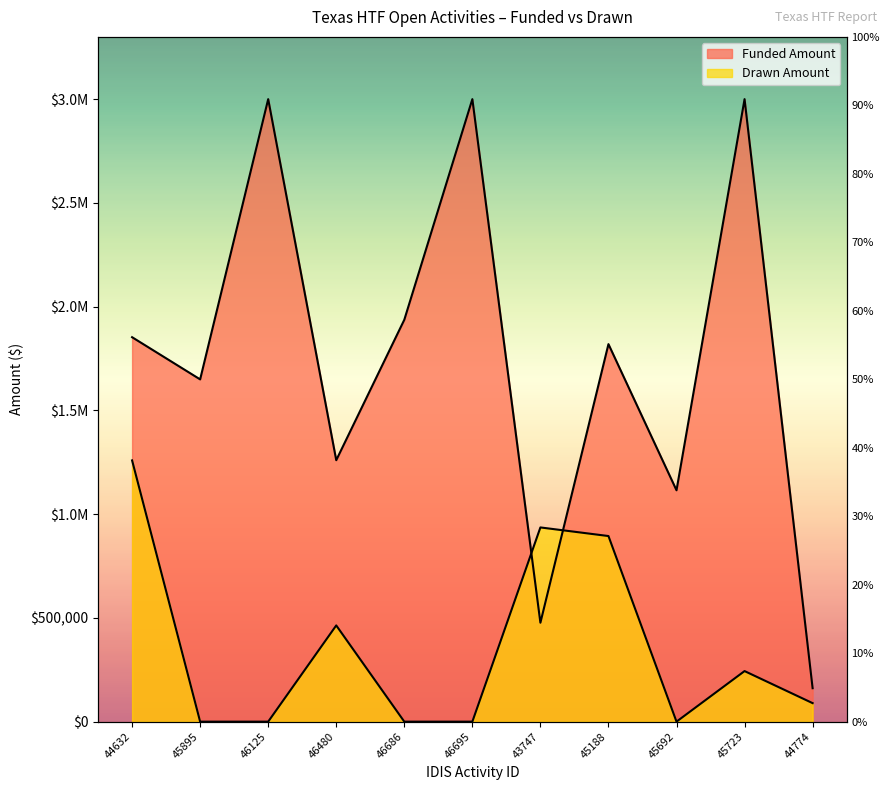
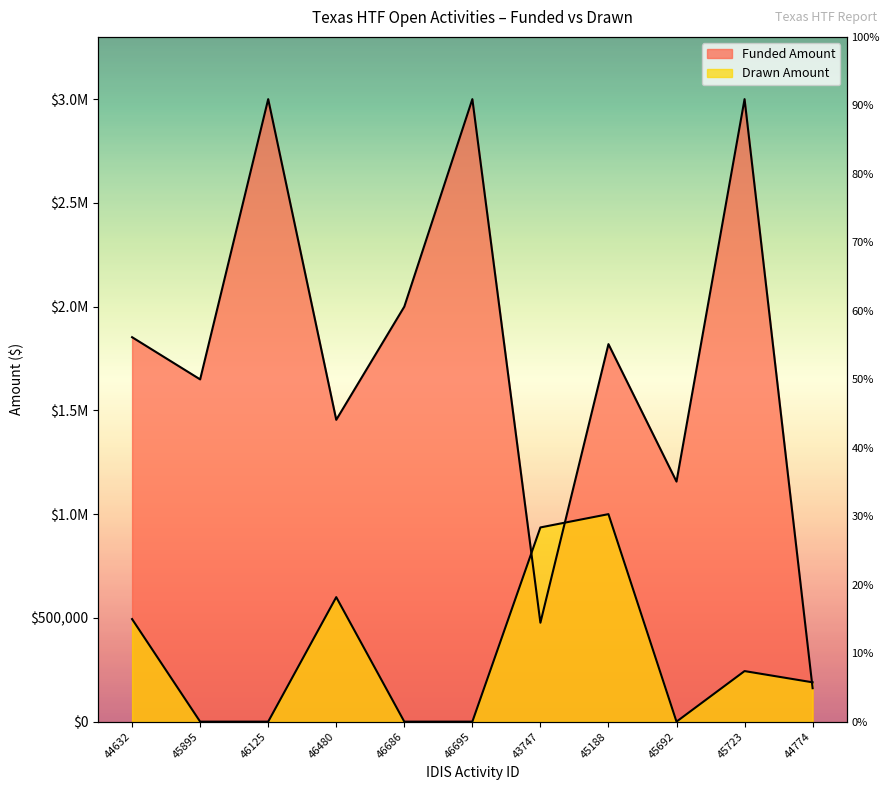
  {
    "Funded Amount": {
      "44632": "$1,850,000",
      "45895": "$1,650,000",
      "46125": "$3,000,000",
-     "46480": "$1,260,000",
-     "46686": "$1,940,000",
+     "46480": "$1,450,000",
+     "46686": "$2,000,000",
      "46695": "$3,000,000",
      "43747": "$480,000",
      "45188": "$1,820,000",
-     "45692": "$1,120,000",
+     "45692": "$1,160,000",
      "45723": "$3,000,000",
      "44774": "$160,000"
    },
    "Drawn Amount": {
-     "44632": "$1,260,000",
+     "44632": "$490,000",
      "45895": "$0",
      "46125": "$0",
-     "46480": "$460,000",
+     "46480": "$600,000",
      "46686": "$0",
      "46695": "$0",
      "43747": "$940,000",
-     "45188": "$890,000",
+     "45188": "$1,000,000",
      "45692": "$0",
      "45723": "$240,000",
-     "44774": "$90,000"
+     "44774": "$190,000"
    }
  }
